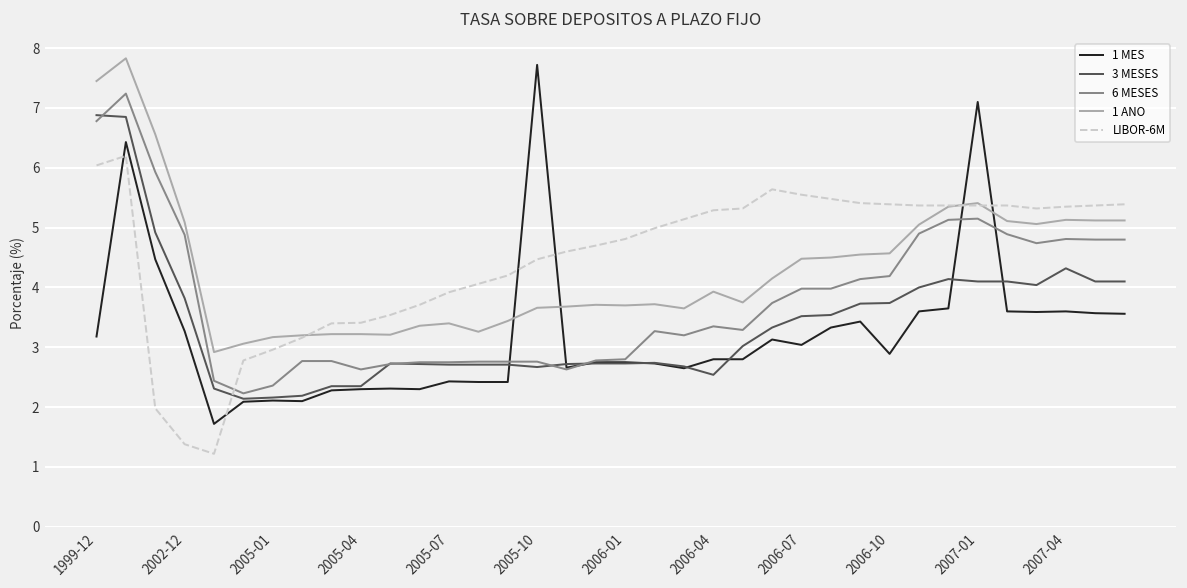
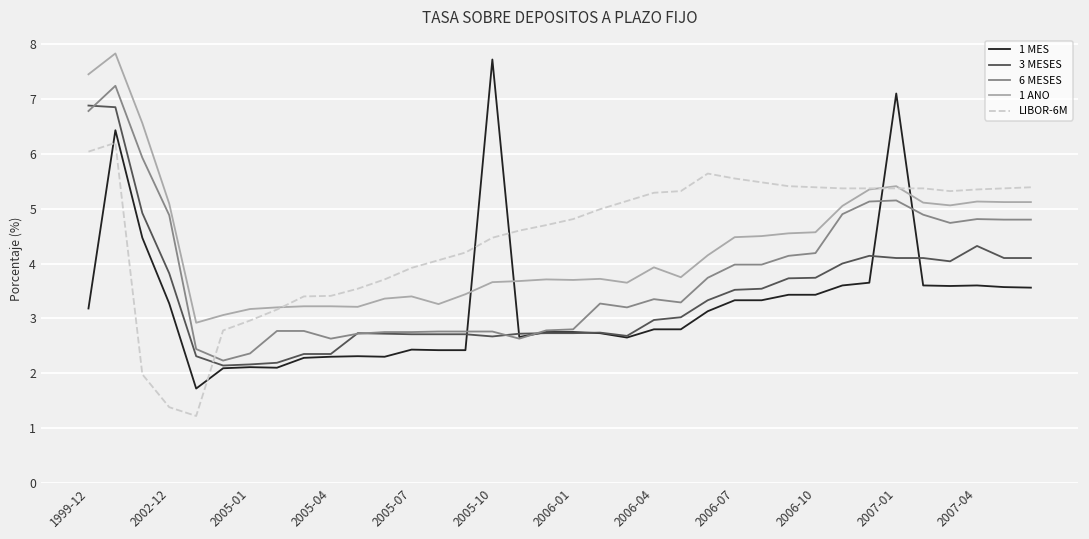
  {
    "1 MES": {
      "1999-12": 3.2,
      "2002-12": 3.3,
      "2005-07": 2.4,
      "2005-10": 7.7,
      "2006-04": 2.8,
-     "2006-07": 3.0,
-     "2006-10": 2.9,
+     "2006-07": 3.3,
+     "2006-10": 3.4,
      "2007-01": 7.1,
      "2007-04": 3.6
    },
    "3 MESES": {
      "1999-12": 6.9,
      "2002-12": 3.8,
      "2005-10": 2.7,
-     "2006-04": 2.5,
+     "2006-04": 3.0,
      "2006-07": 3.5,
      "2006-10": 3.7,
      "2007-01": 4.1,
      "2007-04": 4.3
    }
  }
